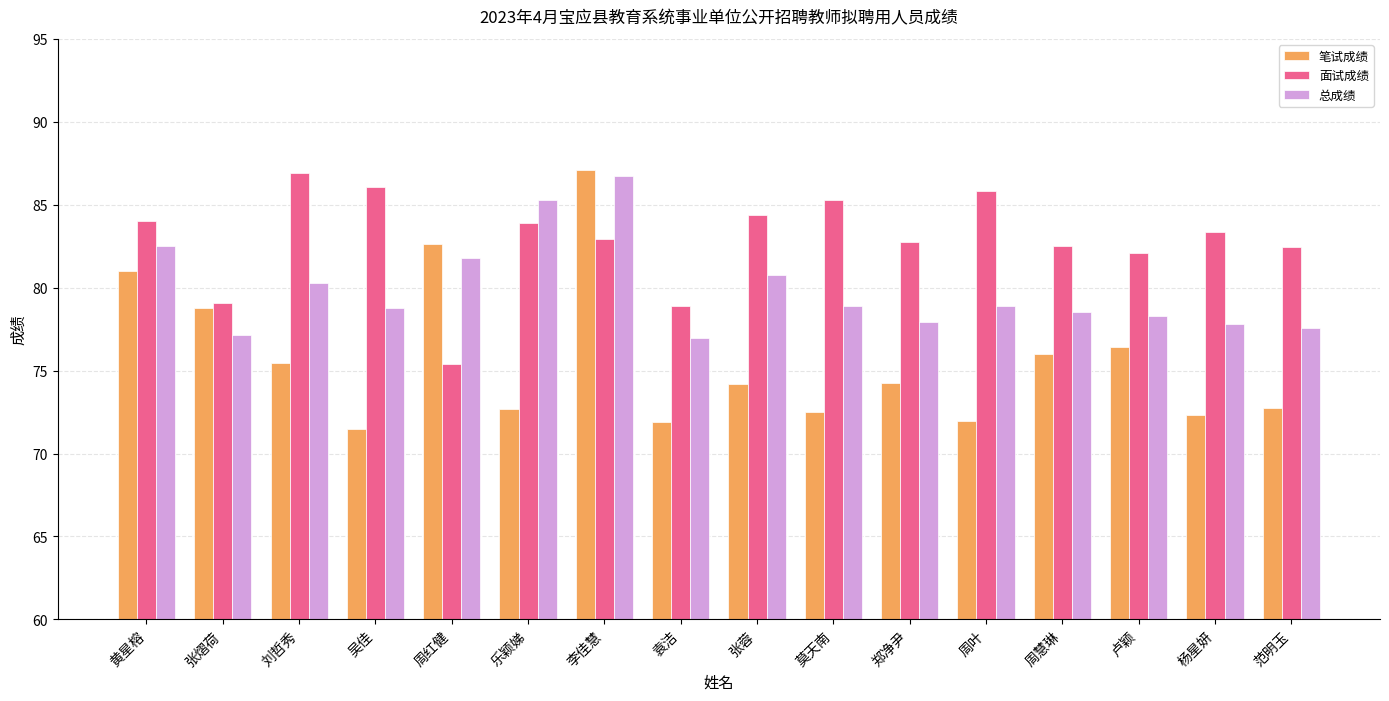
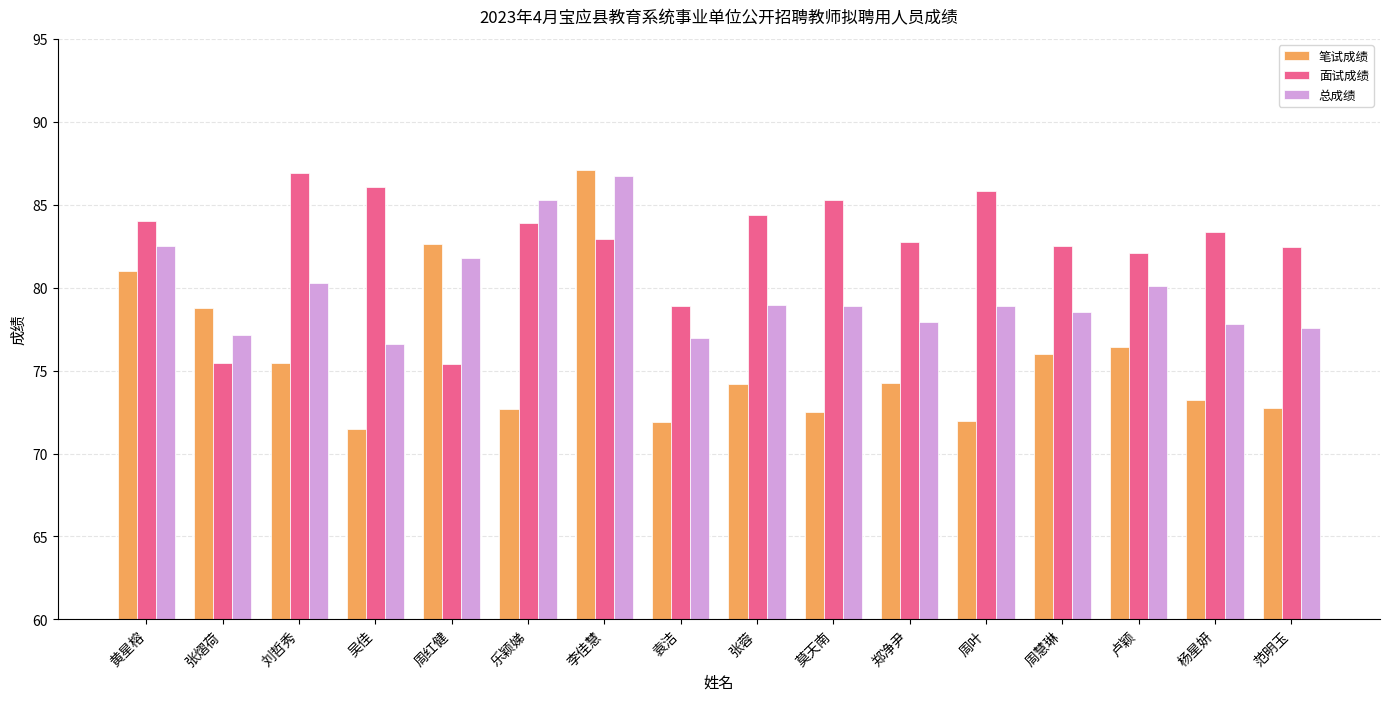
  {
    "笔试成绩": {
      "黄星榕": 81.0,
      "张熠荷": 78.8,
      "刘哲秀": 75.5,
      "吴佳": 71.5,
      "周红健": 82.6,
      "乐颖娣": 72.7,
      "李佳慧": 87.1,
      "袁洁": 71.9,
      "张蓉": 74.2,
      "莫天南": 72.5,
      "郑净尹": 74.2,
      "周叶": 72.0,
      "周慧琳": 76.0,
      "卢颖": 76.5,
-     "杨星妍": 72.3,
+     "杨星妍": 73.2,
      "范明玉": 72.7
    },
    "面试成绩": {
      "黄星榕": 84.0,
-     "张熠荷": 79.1,
+     "张熠荷": 75.5,
      "刘哲秀": 86.9,
      "吴佳": 86.1,
      "周红健": 75.4,
      "乐颖娣": 83.9,
      "李佳慧": 83.0,
      "袁洁": 78.9,
      "张蓉": 84.4,
      "莫天南": 85.3,
      "郑净尹": 82.8,
      "周叶": 85.9,
      "周慧琳": 82.5,
      "卢颖": 82.1,
      "杨星妍": 83.3,
      "范明玉": 82.4
    },
    "总成绩": {
      "黄星榕": 82.5,
      "张熠荷": 77.1,
      "刘哲秀": 80.3,
-     "吴佳": 78.8,
+     "吴佳": 76.6,
      "周红健": 81.8,
      "乐颖娣": 85.3,
      "李佳慧": 86.7,
      "袁洁": 77.0,
-     "张蓉": 80.8,
+     "张蓉": 79.0,
      "莫天南": 78.9,
      "郑净尹": 78.0,
      "周叶": 78.9,
      "周慧琳": 78.6,
-     "卢颖": 78.3,
+     "卢颖": 80.1,
      "杨星妍": 77.8,
      "范明玉": 77.6
    }
  }
